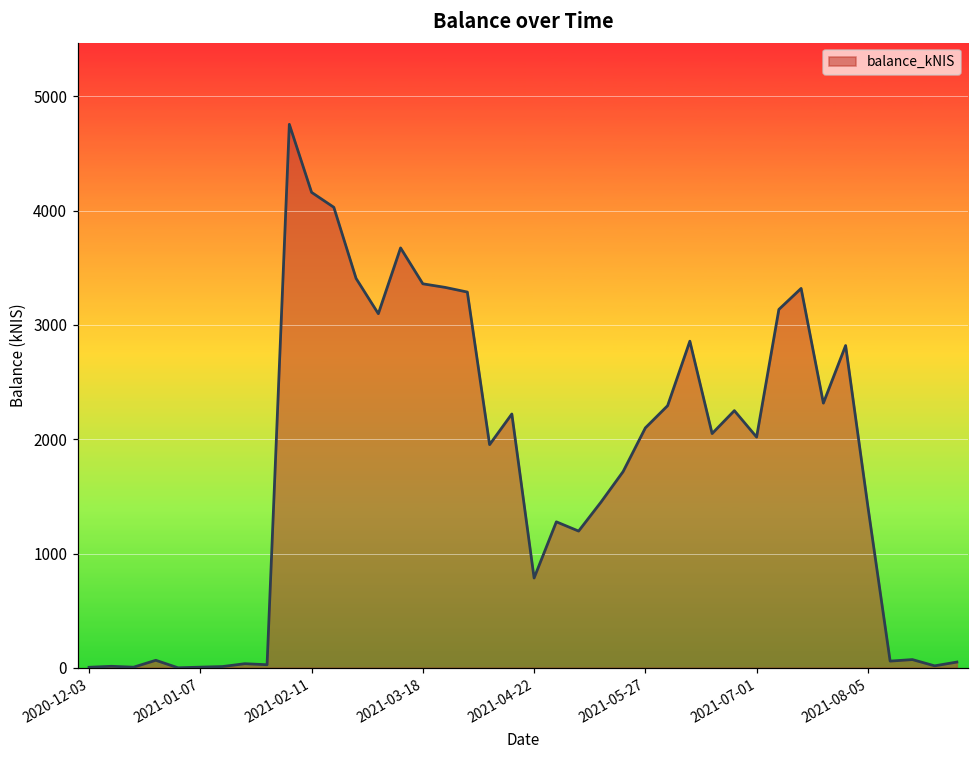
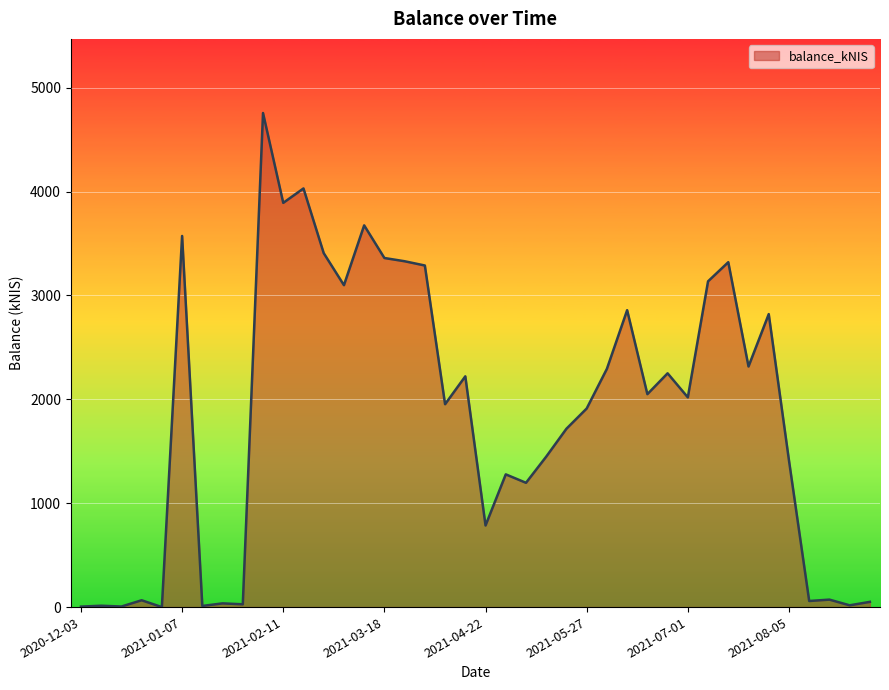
  {
    "2020-12-03": 0,
-   "2021-01-07": 10,
-   "2021-02-11": 4160,
+   "2021-01-07": 3570,
+   "2021-02-11": 3890,
    "2021-03-18": 3360,
    "2021-04-22": 790,
-   "2021-05-27": 2100,
+   "2021-05-27": 1910,
    "2021-07-01": 2020,
    "2021-08-05": 1410
  }
